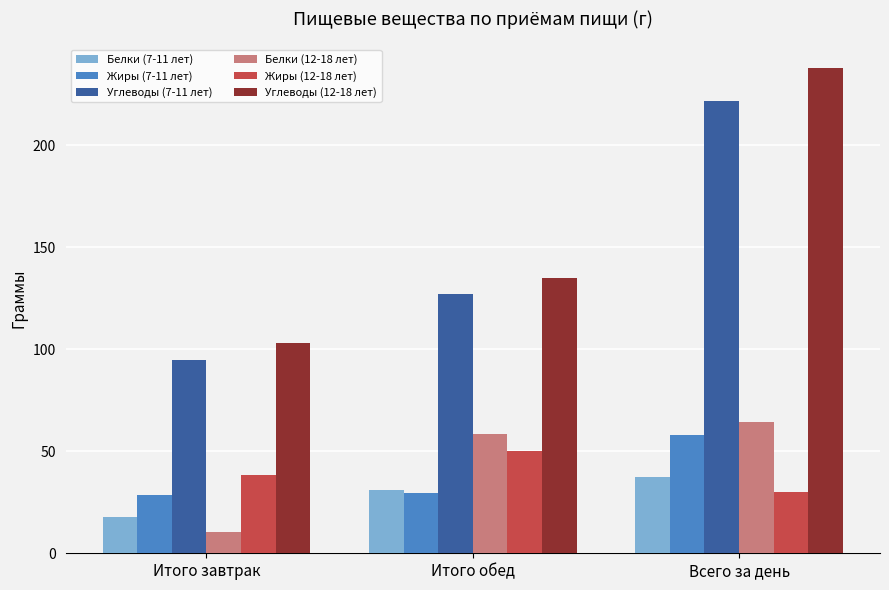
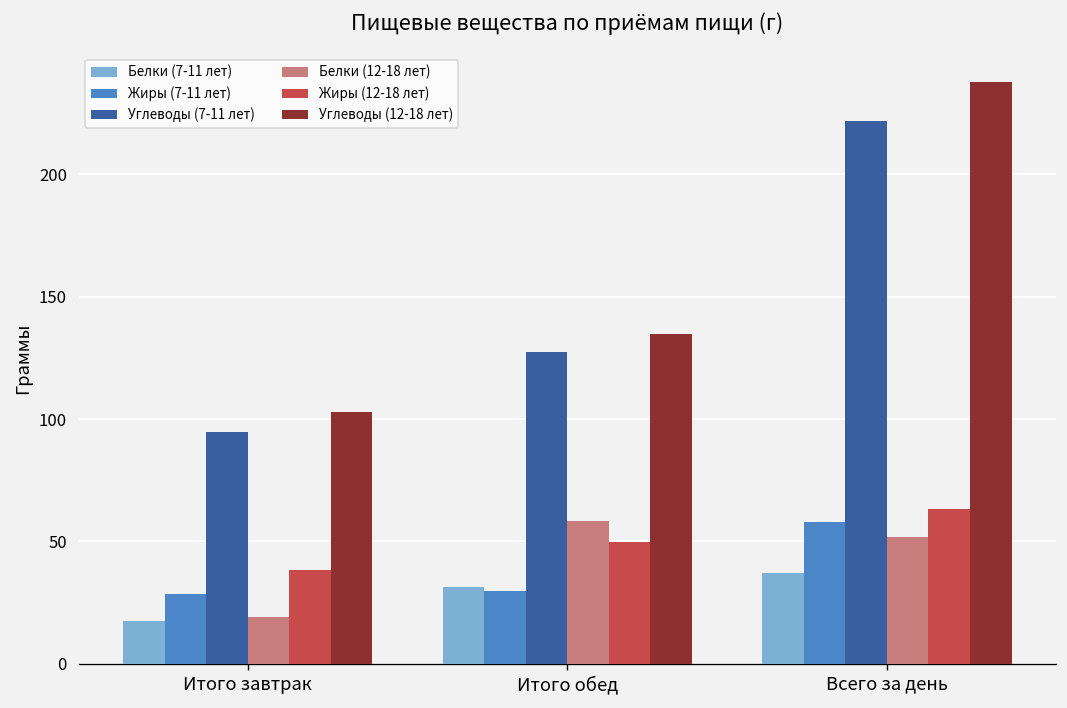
  {
    "Белки (7-11 лет)": {
      "Итого завтрак": 18,
      "Итого обед": 31,
      "Всего за день": 37
    },
    "Белки (12-18 лет)": {
-     "Итого завтрак": 10,
+     "Итого завтрак": 19,
      "Итого обед": 58,
-     "Всего за день": 65
+     "Всего за день": 52
    },
    "Жиры (12-18 лет)": {
      "Итого завтрак": 38,
      "Итого обед": 50,
-     "Всего за день": 30
+     "Всего за день": 63
    },
    "Углеводы (12-18 лет)": {
      "Итого завтрак": 103,
      "Итого обед": 135,
      "Всего за день": 238
    }
  }
